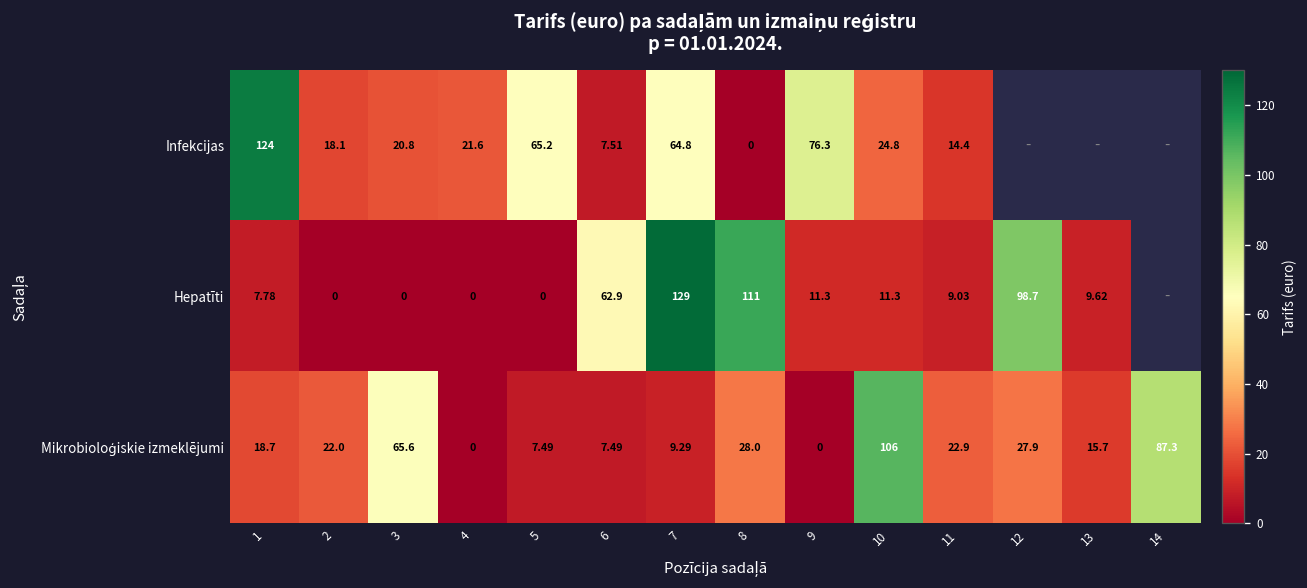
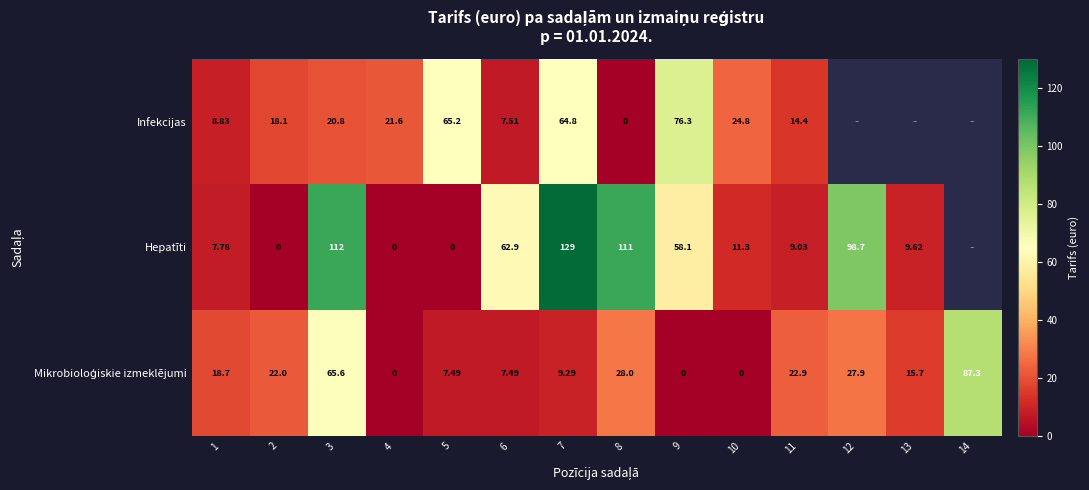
  {
    "Infekcijas": {
-     "1": 124,
+     "1": 8.83,
      "2": 18.1,
      "3": 20.8,
      "4": 21.6,
      "5": 65.2,
      "6": 7.51,
      "7": 64.8,
      "8": 0,
      "9": 76.3,
      "10": 24.8,
      "11": 14.4
    },
    "Hepatīti": {
      "1": 7.78,
      "2": 0,
-     "3": 0,
+     "3": 112,
      "4": 0,
      "5": 0,
      "6": 62.9,
      "7": 129,
      "8": 111,
-     "9": 11.3,
+     "9": 58.1,
      "10": 11.3,
      "11": 9.03,
      "12": 98.7,
      "13": 9.62
    },
    "Mikrobioloģiskie izmeklējumi": {
      "1": 18.7,
      "2": 22.0,
      "3": 65.6,
      "4": 0,
      "5": 7.49,
      "6": 7.49,
      "7": 9.29,
      "8": 28.0,
      "9": 0,
-     "10": 106,
+     "10": 0,
      "11": 22.9,
      "12": 27.9,
      "13": 15.7,
      "14": 87.3
    }
  }
